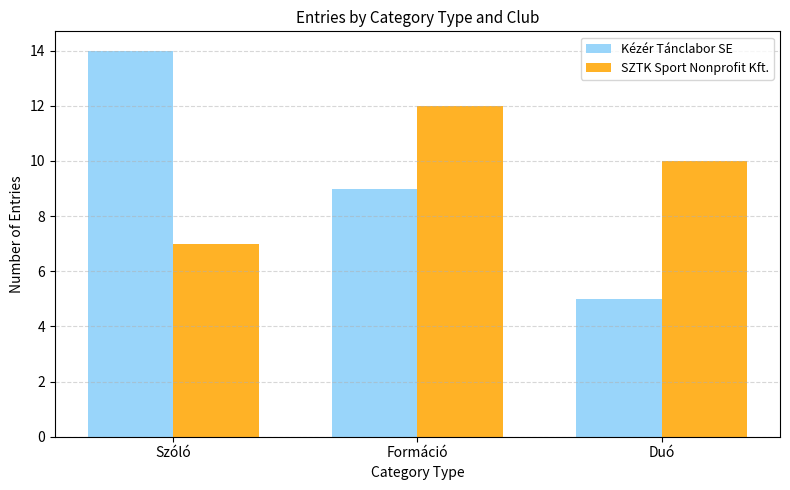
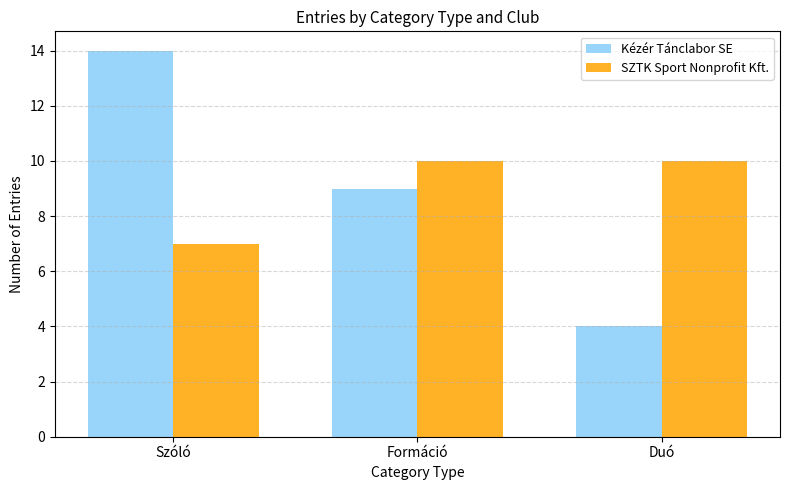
  {
    "Kézér Tánclabor SE": {
      "Szóló": 14,
      "Formáció": 9,
-     "Duó": 5
+     "Duó": 4
    },
    "SZTK Sport Nonprofit Kft.": {
      "Szóló": 7,
-     "Formáció": 12,
+     "Formáció": 10,
      "Duó": 10
    }
  }
